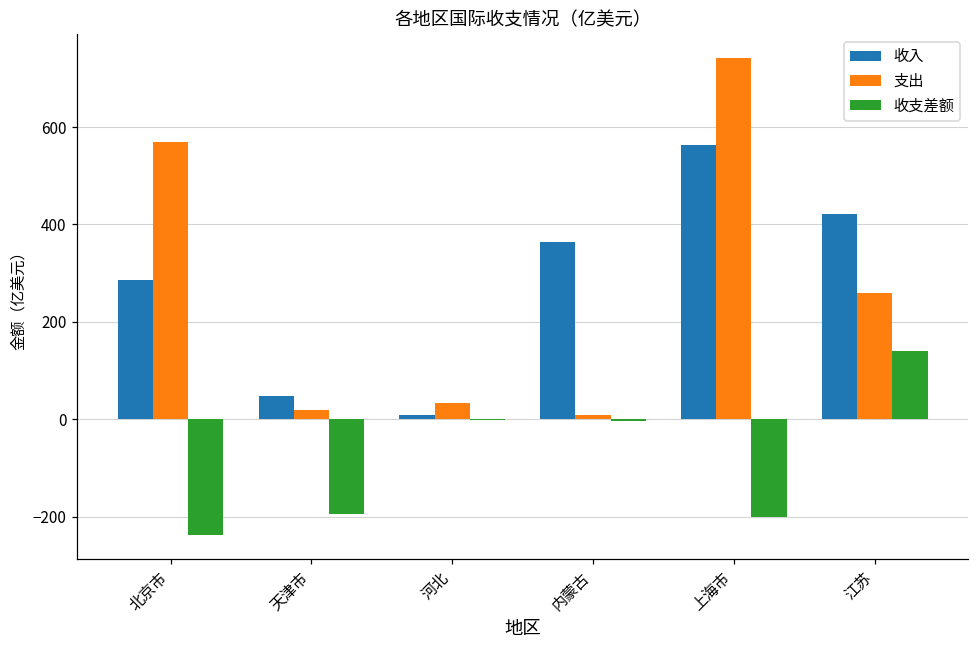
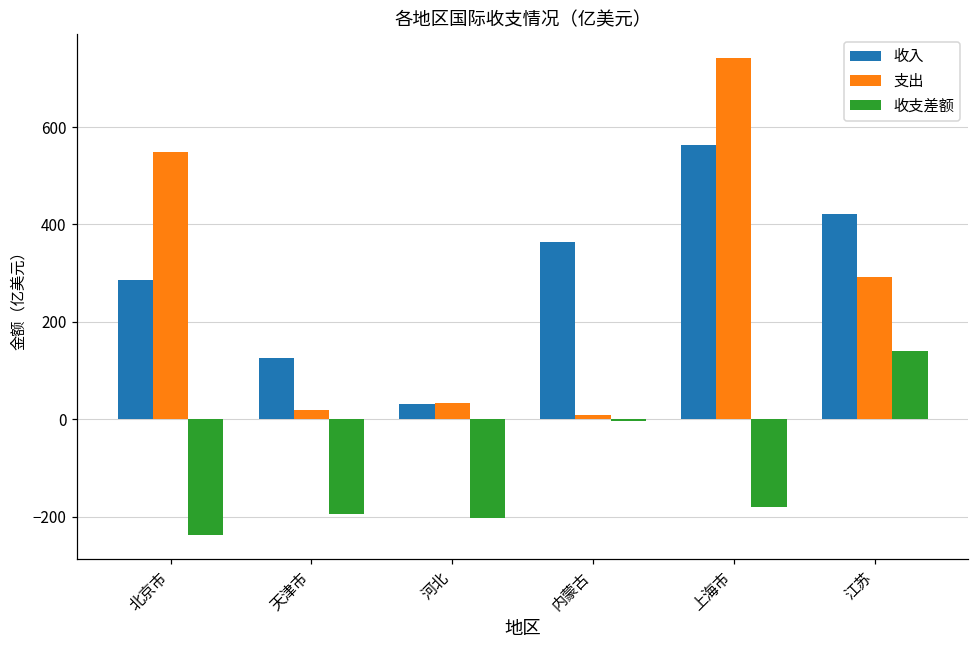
  {
    "收入": {
      "北京市": 290,
-     "天津市": 50,
-     "河北": 10,
+     "天津市": 130,
+     "河北": 30,
      "内蒙古": 360,
      "上海市": 560,
      "江苏": 420
    },
    "支出": {
-     "北京市": 570,
+     "北京市": 550,
      "天津市": 20,
      "河北": 30,
      "内蒙古": 10,
      "上海市": 740,
-     "江苏": 260
+     "江苏": 290
    },
    "收支差额": {
      "北京市": -240,
      "天津市": -190,
-     "河北": 0,
-     "上海市": -200,
+     "河北": -200,
+     "上海市": -180,
      "江苏": 140
    }
  }
